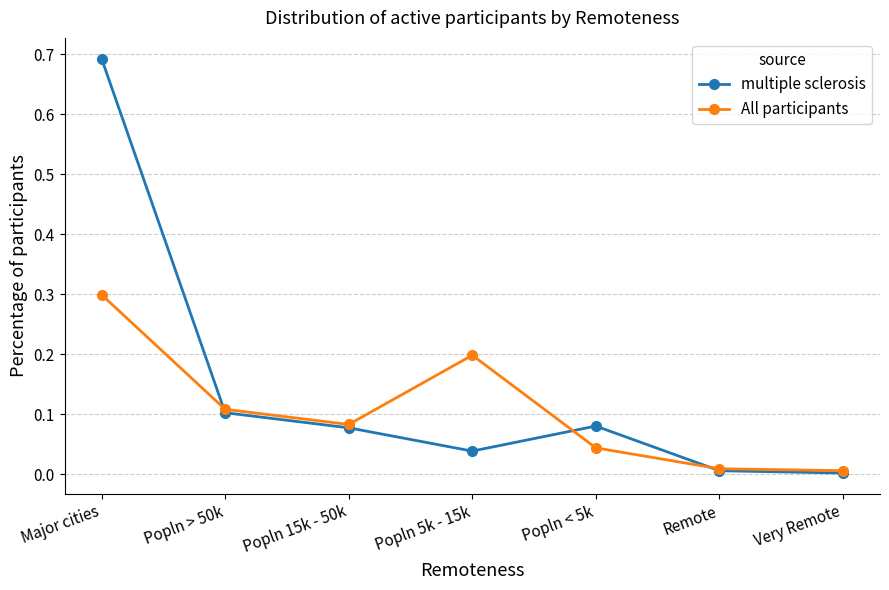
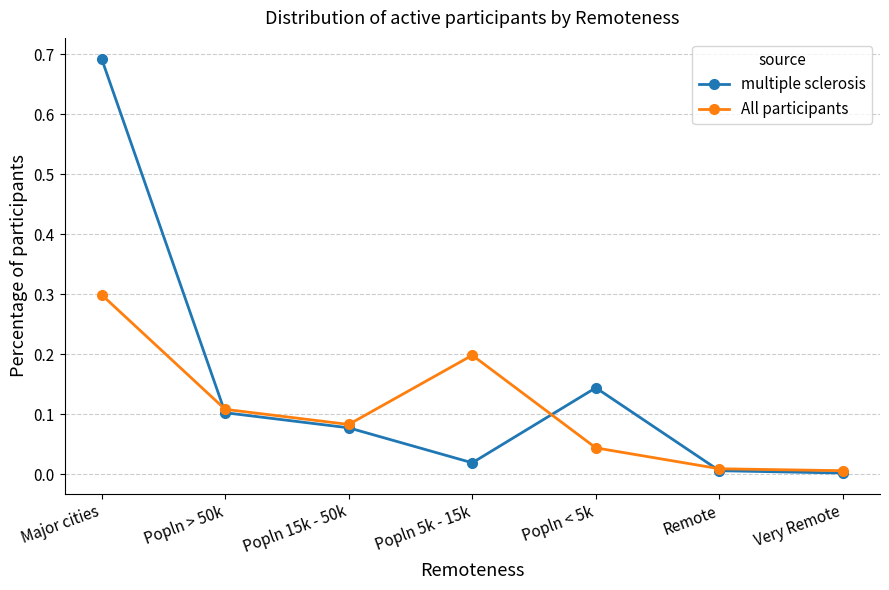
  {
    "multiple sclerosis": {
      "Major cities": 0.69,
      "Popln > 50k": 0.10,
      "Popln 15k - 50k": 0.08,
-     "Popln 5k - 15k": 0.04,
-     "Popln < 5k": 0.08
+     "Popln 5k - 15k": 0.02,
+     "Popln < 5k": 0.14
    },
    "All participants": {
      "Major cities": 0.30,
      "Popln > 50k": 0.11,
      "Popln 15k - 50k": 0.08,
      "Popln 5k - 15k": 0.20,
      "Popln < 5k": 0.04
    }
  }
